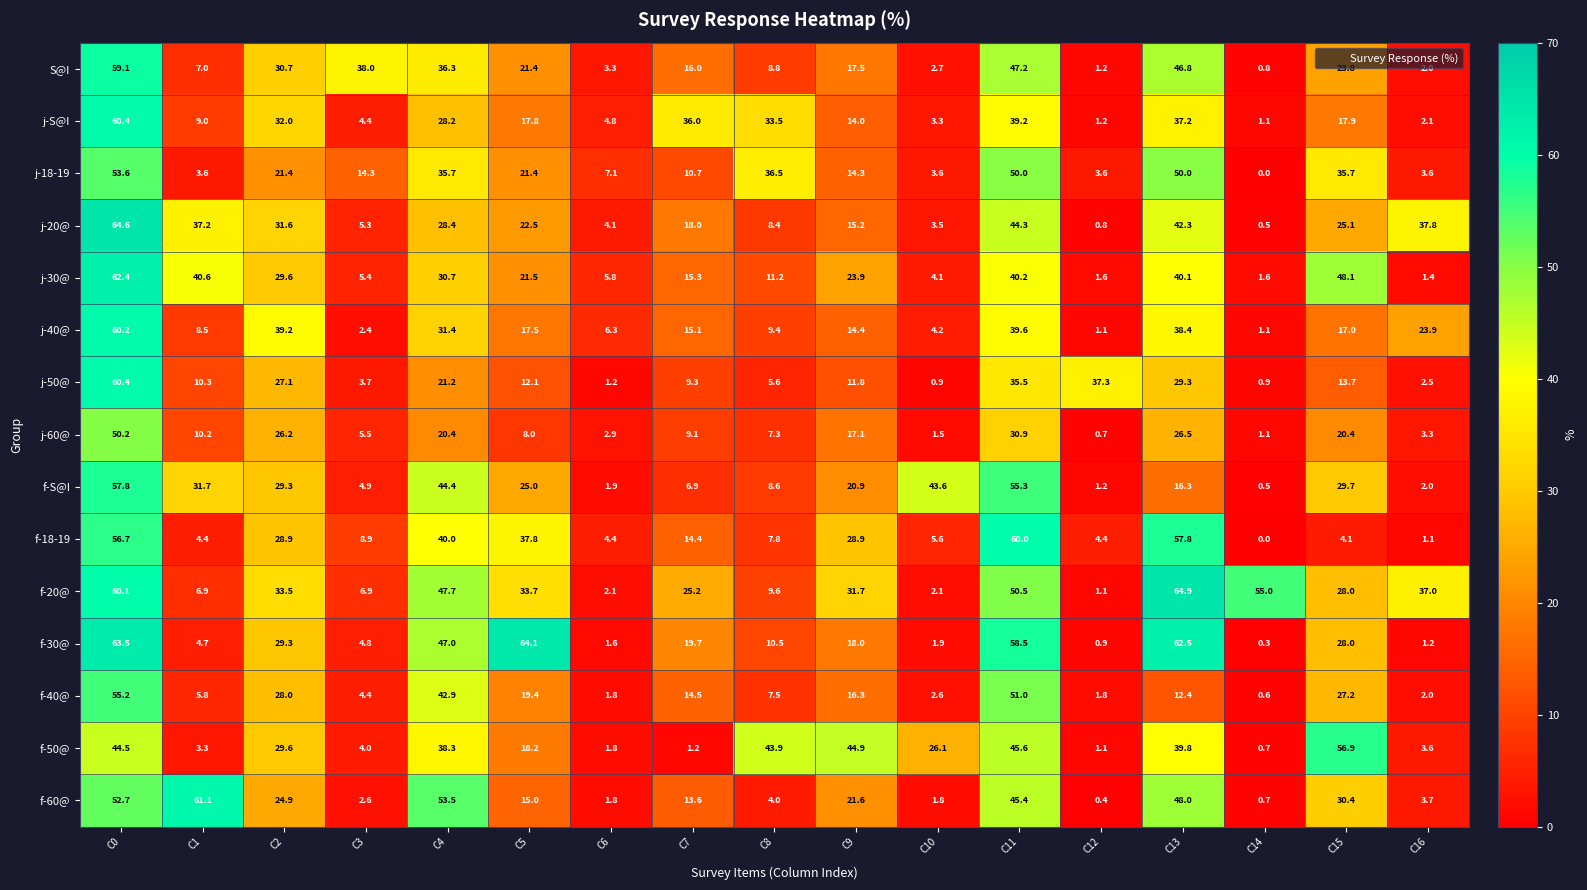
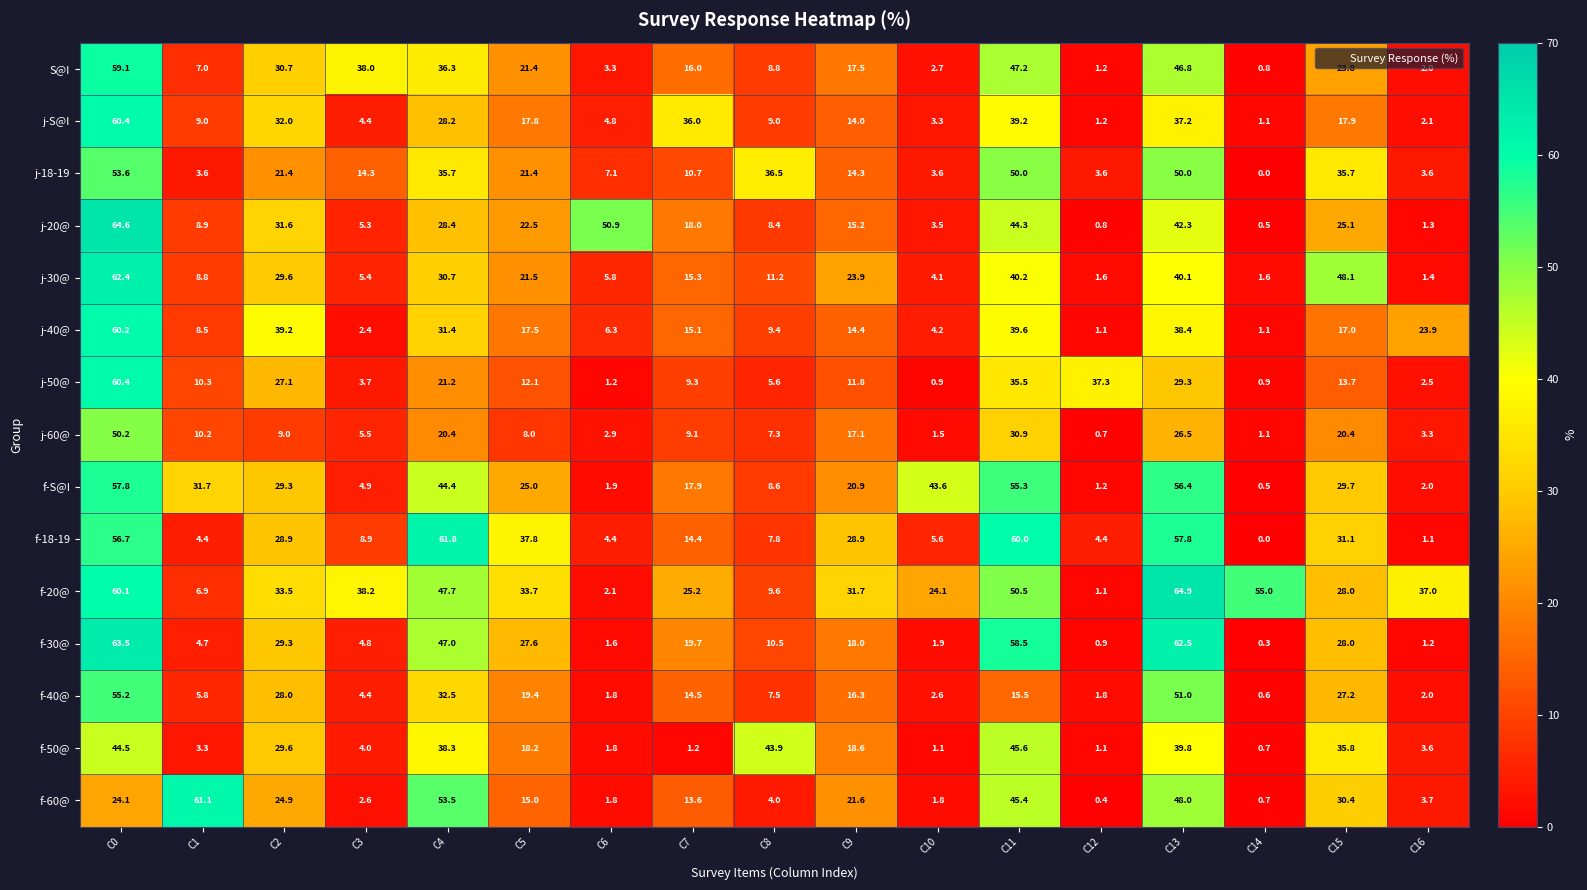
  {
    "j-S@I": {
      "C0": 60.4,
      "C1": 9.0,
      "C2": 32.0,
      "C3": 4.4,
      "C4": 28.2,
      "C5": 17.8,
      "C6": 4.8,
      "C7": 36.0,
-     "C8": 33.5,
+     "C8": 9.0,
      "C9": 14.0,
      "C10": 3.3,
      "C11": 39.2,
      "C12": 1.2,
      "C13": 37.2,
      "C14": 1.1,
      "C15": 17.9,
      "C16": 2.1
    },
    "j-20@": {
      "C0": 64.6,
-     "C1": 37.2,
+     "C1": 8.9,
      "C2": 31.6,
      "C3": 5.3,
      "C4": 28.4,
      "C5": 22.5,
-     "C6": 4.1,
+     "C6": 50.9,
      "C7": 18.0,
      "C8": 8.4,
      "C9": 15.2,
      "C10": 3.5,
      "C11": 44.3,
      "C12": 0.8,
      "C13": 42.3,
      "C14": 0.5,
      "C15": 25.1,
-     "C16": 37.8
+     "C16": 1.3
    },
    "j-30@": {
      "C0": 62.4,
-     "C1": 40.6,
+     "C1": 8.8,
      "C2": 29.6,
      "C3": 5.4,
      "C4": 30.7,
      "C5": 21.5,
      "C6": 5.8,
      "C7": 15.3,
      "C8": 11.2,
      "C9": 23.9,
      "C10": 4.1,
      "C11": 40.2,
      "C12": 1.6,
      "C13": 40.1,
      "C14": 1.6,
      "C15": 48.1,
      "C16": 1.4
    },
    "j-60@": {
      "C0": 50.2,
      "C1": 10.2,
-     "C2": 26.2,
+     "C2": 9.0,
      "C3": 5.5,
      "C4": 20.4,
      "C5": 8.0,
      "C6": 2.9,
      "C7": 9.1,
      "C8": 7.3,
      "C9": 17.1,
      "C10": 1.5,
      "C11": 30.9,
      "C12": 0.7,
      "C13": 26.5,
      "C14": 1.1,
      "C15": 20.4,
      "C16": 3.3
    },
    "f-S@I": {
      "C0": 57.8,
      "C1": 31.7,
      "C2": 29.3,
      "C3": 4.9,
      "C4": 44.4,
      "C5": 25.0,
      "C6": 1.9,
-     "C7": 6.9,
+     "C7": 17.9,
      "C8": 8.6,
      "C9": 20.9,
      "C10": 43.6,
      "C11": 55.3,
      "C12": 1.2,
-     "C13": 16.3,
+     "C13": 56.4,
      "C14": 0.5,
      "C15": 29.7,
      "C16": 2.0
    },
    "f-18-19": {
      "C0": 56.7,
      "C1": 4.4,
      "C2": 28.9,
      "C3": 8.9,
-     "C4": 40.0,
+     "C4": 61.8,
      "C5": 37.8,
      "C6": 4.4,
      "C7": 14.4,
      "C8": 7.8,
      "C9": 28.9,
      "C10": 5.6,
      "C11": 60.0,
      "C12": 4.4,
      "C13": 57.8,
      "C14": 0.0,
-     "C15": 4.1,
+     "C15": 31.1,
      "C16": 1.1
    },
    "f-20@": {
      "C0": 60.1,
      "C1": 6.9,
      "C2": 33.5,
-     "C3": 6.9,
+     "C3": 38.2,
      "C4": 47.7,
      "C5": 33.7,
      "C6": 2.1,
      "C7": 25.2,
      "C8": 9.6,
      "C9": 31.7,
-     "C10": 2.1,
+     "C10": 24.1,
      "C11": 50.5,
      "C12": 1.1,
      "C13": 64.9,
      "C14": 55.0,
      "C15": 28.0,
      "C16": 37.0
    },
    "f-30@": {
      "C0": 63.5,
      "C1": 4.7,
      "C2": 29.3,
      "C3": 4.8,
      "C4": 47.0,
-     "C5": 64.1,
+     "C5": 27.6,
      "C6": 1.6,
      "C7": 19.7,
      "C8": 10.5,
      "C9": 18.0,
      "C10": 1.9,
      "C11": 58.5,
      "C12": 0.9,
      "C13": 62.5,
      "C14": 0.3,
      "C15": 28.0,
      "C16": 1.2
    },
    "f-40@": {
      "C0": 55.2,
      "C1": 5.8,
      "C2": 28.0,
      "C3": 4.4,
-     "C4": 42.9,
+     "C4": 32.5,
      "C5": 19.4,
      "C6": 1.8,
      "C7": 14.5,
      "C8": 7.5,
      "C9": 16.3,
      "C10": 2.6,
-     "C11": 51.0,
+     "C11": 15.5,
      "C12": 1.8,
-     "C13": 12.4,
+     "C13": 51.0,
      "C14": 0.6,
      "C15": 27.2,
      "C16": 2.0
    },
    "f-50@": {
      "C0": 44.5,
      "C1": 3.3,
      "C2": 29.6,
      "C3": 4.0,
      "C4": 38.3,
      "C5": 18.2,
      "C6": 1.8,
      "C7": 1.2,
      "C8": 43.9,
-     "C9": 44.9,
-     "C10": 26.1,
+     "C9": 18.6,
+     "C10": 1.1,
      "C11": 45.6,
      "C12": 1.1,
      "C13": 39.8,
      "C14": 0.7,
-     "C15": 56.9,
+     "C15": 35.8,
      "C16": 3.6
    },
    "f-60@": {
-     "C0": 52.7,
+     "C0": 24.1,
      "C1": 61.1,
      "C2": 24.9,
      "C3": 2.6,
      "C4": 53.5,
      "C5": 15.0,
      "C6": 1.8,
      "C7": 13.6,
      "C8": 4.0,
      "C9": 21.6,
      "C10": 1.8,
      "C11": 45.4,
      "C12": 0.4,
      "C13": 48.0,
      "C14": 0.7,
      "C15": 30.4,
      "C16": 3.7
    }
  }
